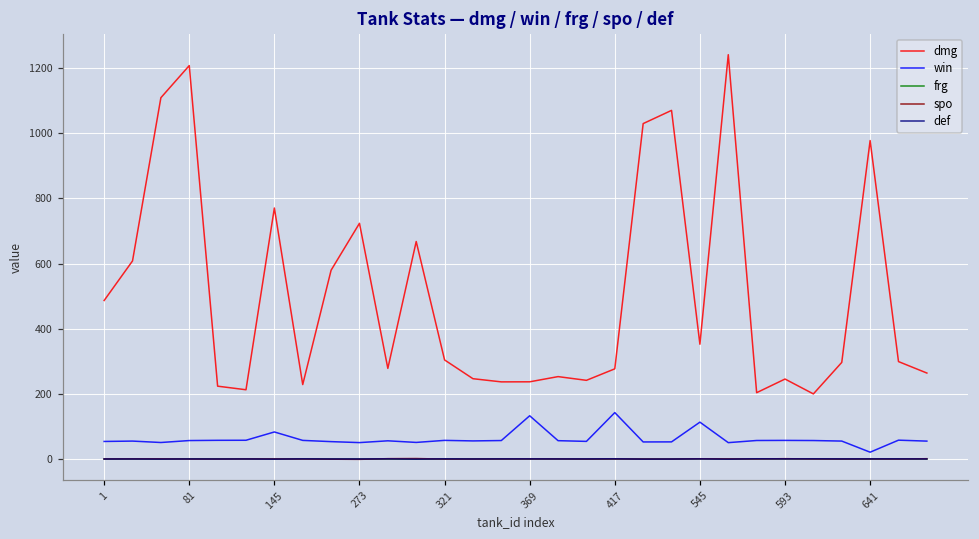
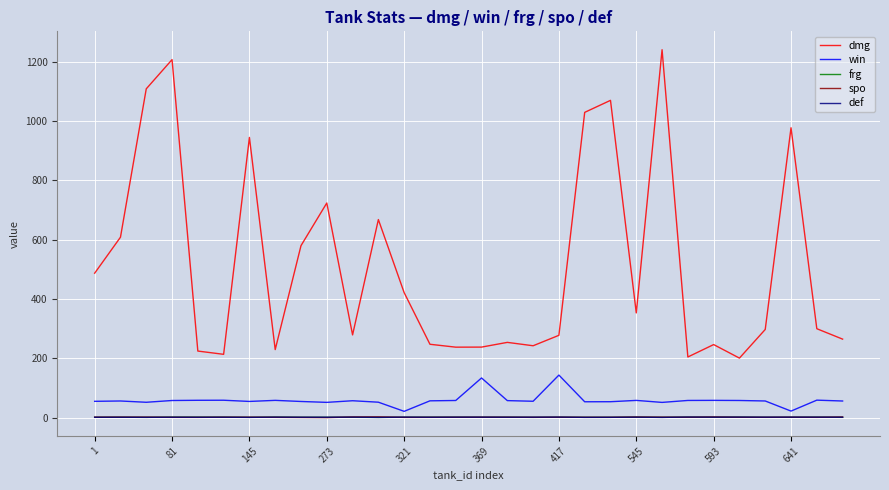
  {
    "dmg": {
      "81": 1210,
-     "145": 770,
+     "145": 940,
      "273": 720,
-     "321": 300,
+     "321": 420,
      "369": 240,
      "417": 280,
      "545": 350,
      "593": 250,
      "641": 980
    },
    "win": {
      "81": 60,
-     "145": 80,
+     "145": 50,
      "273": 50,
-     "321": 60,
+     "321": 20,
      "369": 130,
      "417": 140,
-     "545": 110,
+     "545": 60,
      "593": 60,
      "641": 20
    }
  }
